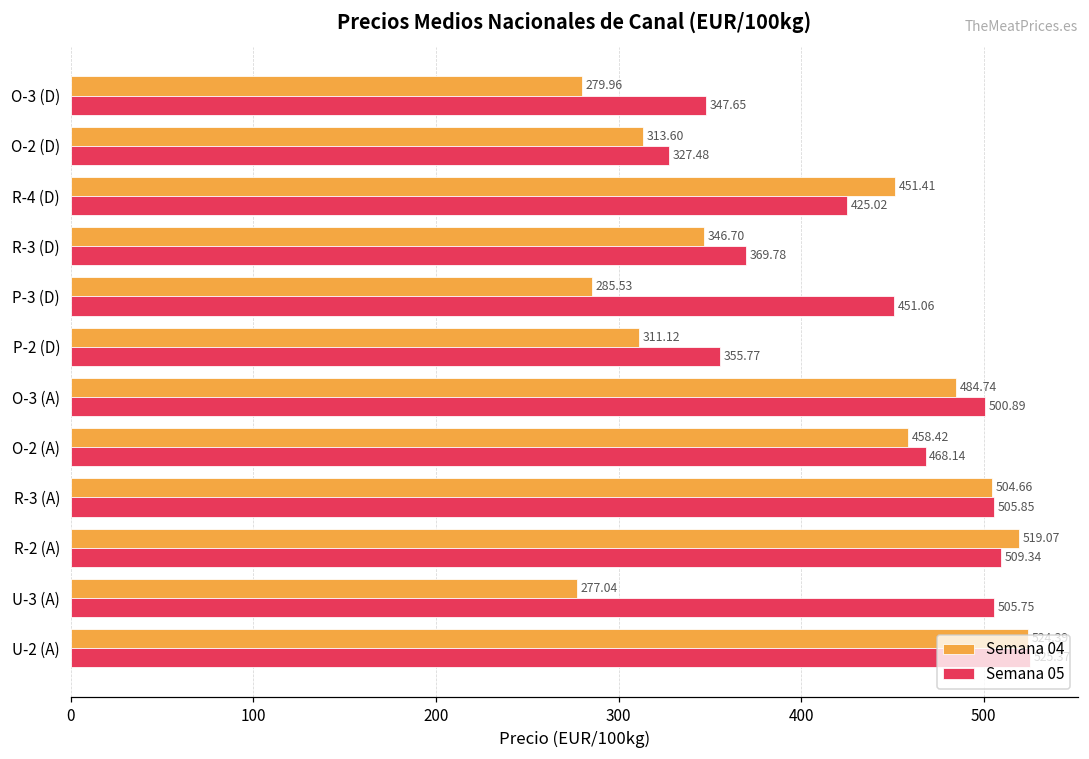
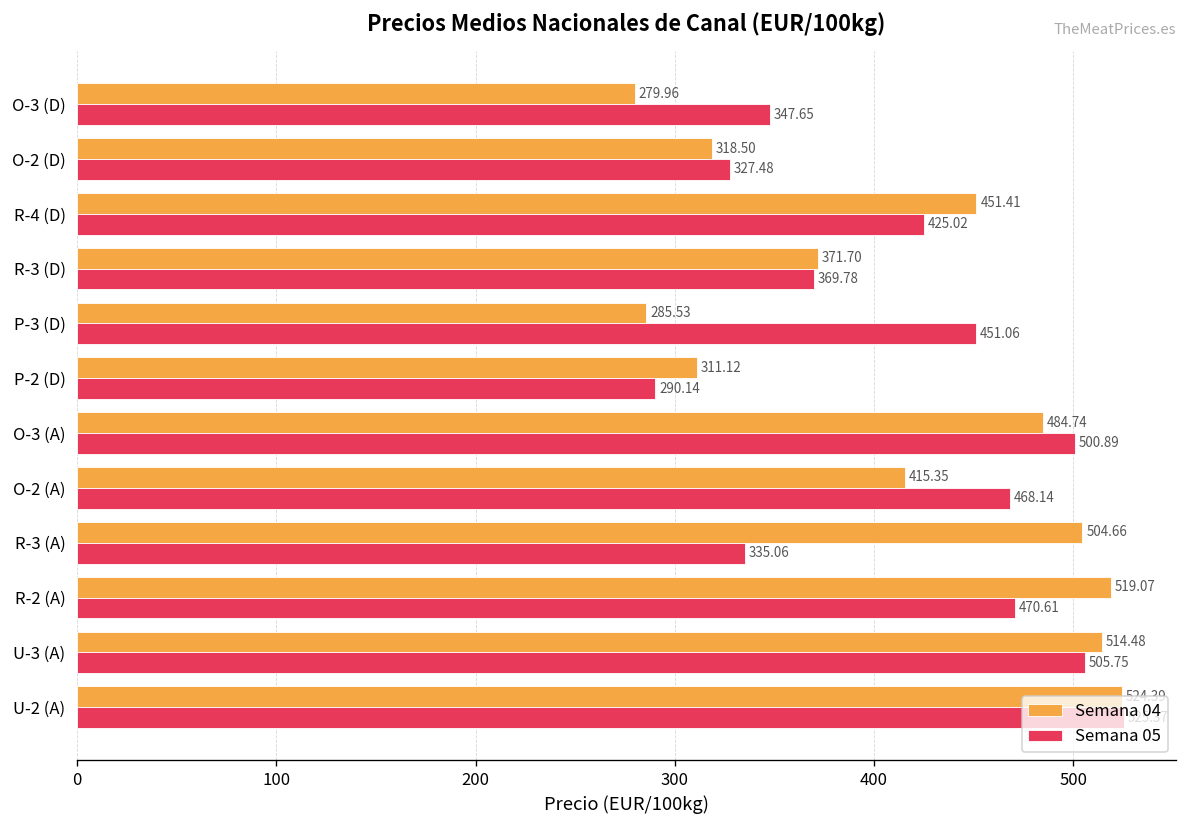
  {
    "Semana 04": {
      "O-3 (D)": 279.96,
-     "O-2 (D)": 313.60,
+     "O-2 (D)": 318.50,
      "R-4 (D)": 451.41,
-     "R-3 (D)": 346.70,
+     "R-3 (D)": 371.70,
      "P-3 (D)": 285.53,
      "P-2 (D)": 311.12,
      "O-3 (A)": 484.74,
-     "O-2 (A)": 458.42,
+     "O-2 (A)": 415.35,
      "R-3 (A)": 504.66,
      "R-2 (A)": 519.07,
-     "U-3 (A)": 277.04
+     "U-3 (A)": 514.48
    },
    "Semana 05": {
      "O-3 (D)": 347.65,
      "O-2 (D)": 327.48,
      "R-4 (D)": 425.02,
      "R-3 (D)": 369.78,
      "P-3 (D)": 451.06,
-     "P-2 (D)": 355.77,
+     "P-2 (D)": 290.14,
      "O-3 (A)": 500.89,
      "O-2 (A)": 468.14,
-     "R-3 (A)": 505.85,
-     "R-2 (A)": 509.34,
+     "R-3 (A)": 335.06,
+     "R-2 (A)": 470.61,
      "U-3 (A)": 505.75
    }
  }
